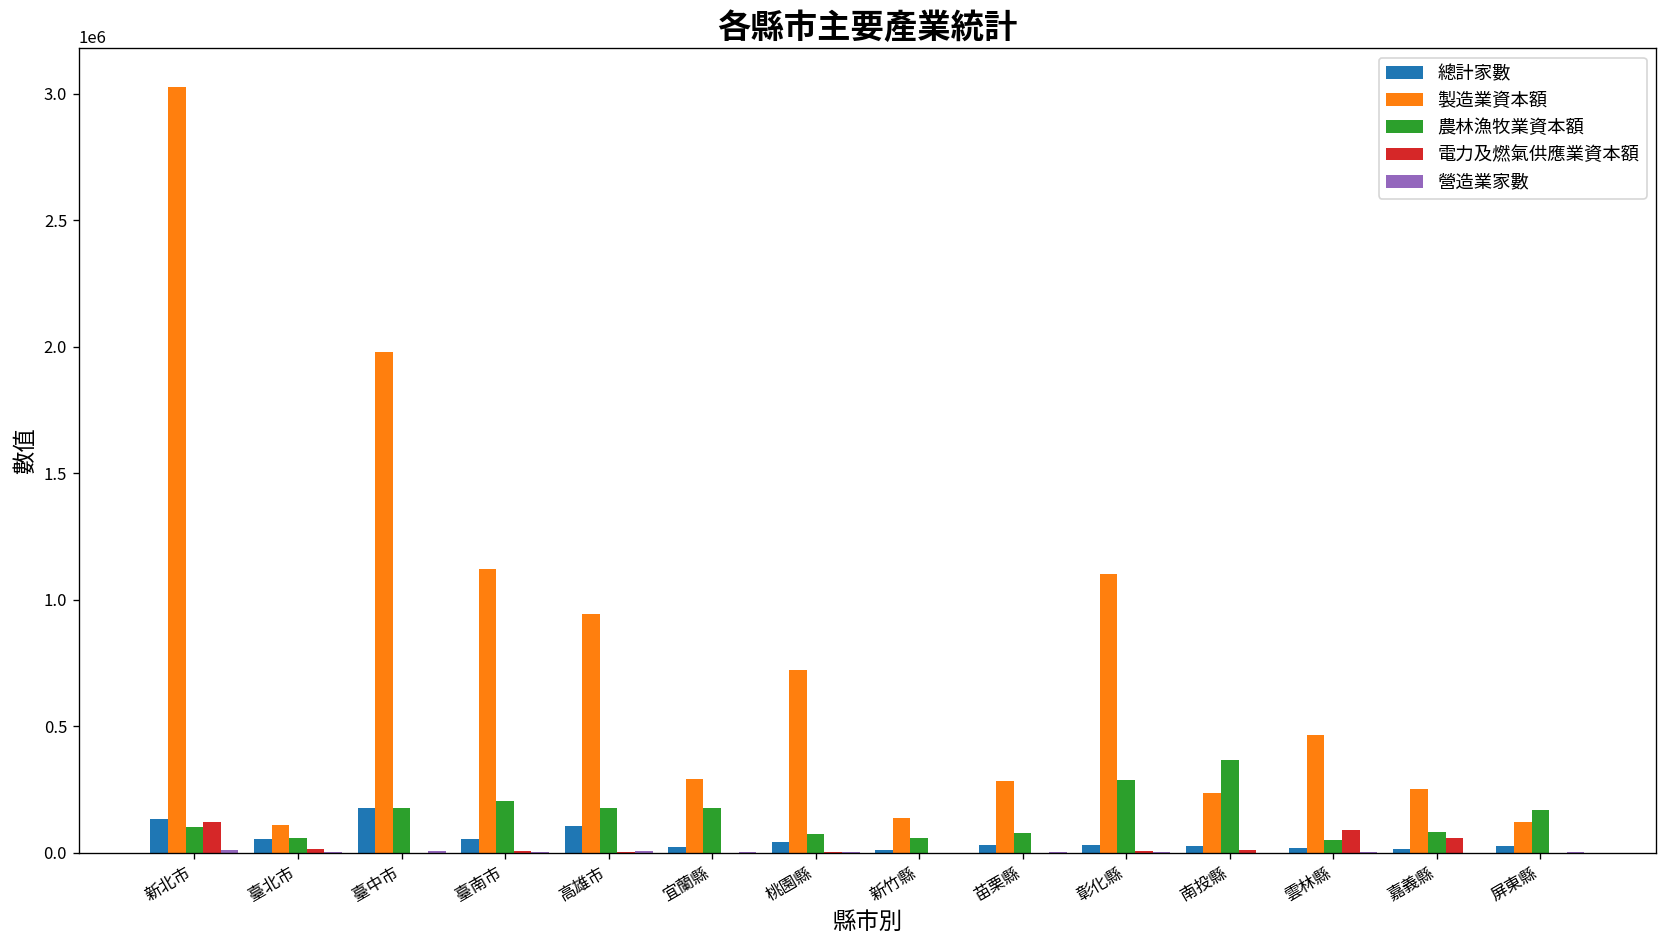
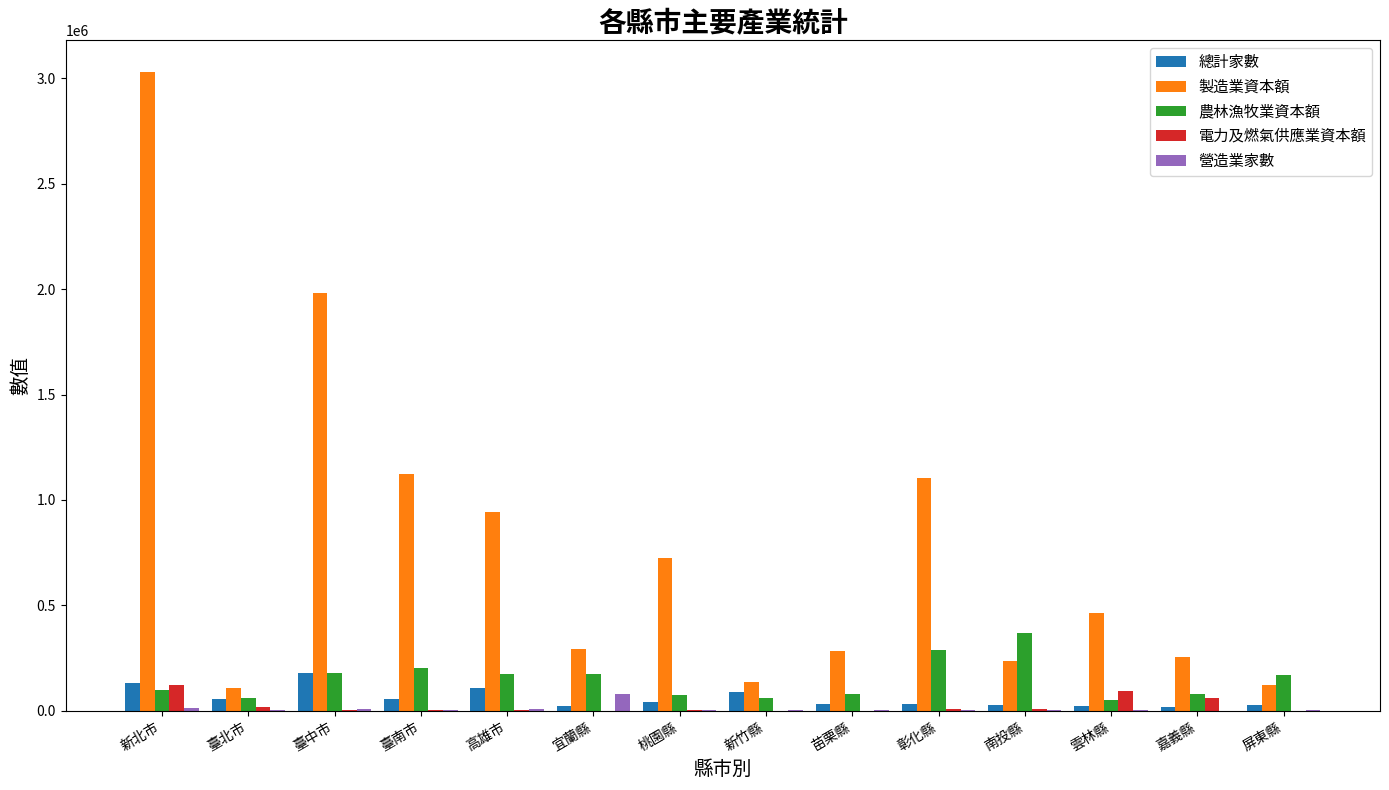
  {
    "總計家數": {
      "新北市": 130000,
      "臺北市": 50000,
      "臺中市": 180000,
      "臺南市": 60000,
      "高雄市": 110000,
      "宜蘭縣": 20000,
      "桃園縣": 40000,
-     "新竹縣": 10000,
+     "新竹縣": 90000,
      "苗栗縣": 30000,
      "彰化縣": 30000,
      "南投縣": 30000,
      "雲林縣": 20000,
      "嘉義縣": 20000,
      "屏東縣": 30000
    },
    "製造業資本額": {
      "新北市": 3030000,
      "臺北市": 110000,
      "臺中市": 1980000,
      "臺南市": 1120000,
      "高雄市": 940000,
      "宜蘭縣": 290000,
      "桃園縣": 720000,
      "新竹縣": 140000,
      "苗栗縣": 280000,
      "彰化縣": 1100000,
      "南投縣": 240000,
      "雲林縣": 470000,
      "嘉義縣": 250000,
      "屏東縣": 120000
    },
    "農林漁牧業資本額": {
      "新北市": 100000,
      "臺北市": 60000,
      "臺中市": 180000,
      "臺南市": 200000,
      "高雄市": 180000,
      "宜蘭縣": 180000,
      "桃園縣": 80000,
      "新竹縣": 60000,
      "苗栗縣": 80000,
      "彰化縣": 290000,
      "南投縣": 370000,
      "雲林縣": 50000,
      "嘉義縣": 80000,
      "屏東縣": 170000
    },
    "電力及燃氣供應業資本額": {
      "新北市": 120000,
      "臺北市": 20000,
      "雲林縣": 90000,
      "嘉義縣": 60000
    },
    "營造業家數": {
-     "宜蘭縣": 0
+     "宜蘭縣": 80000
    }
  }
